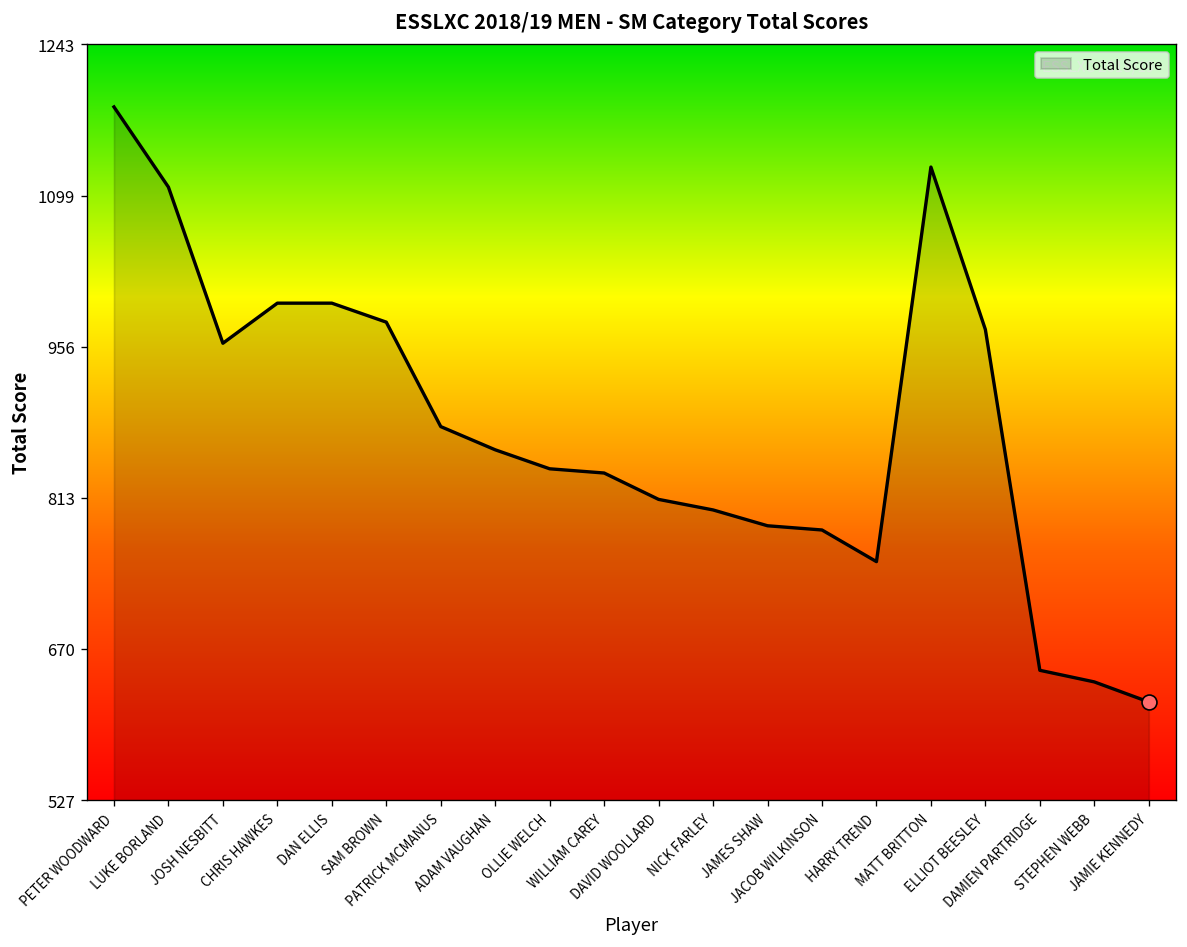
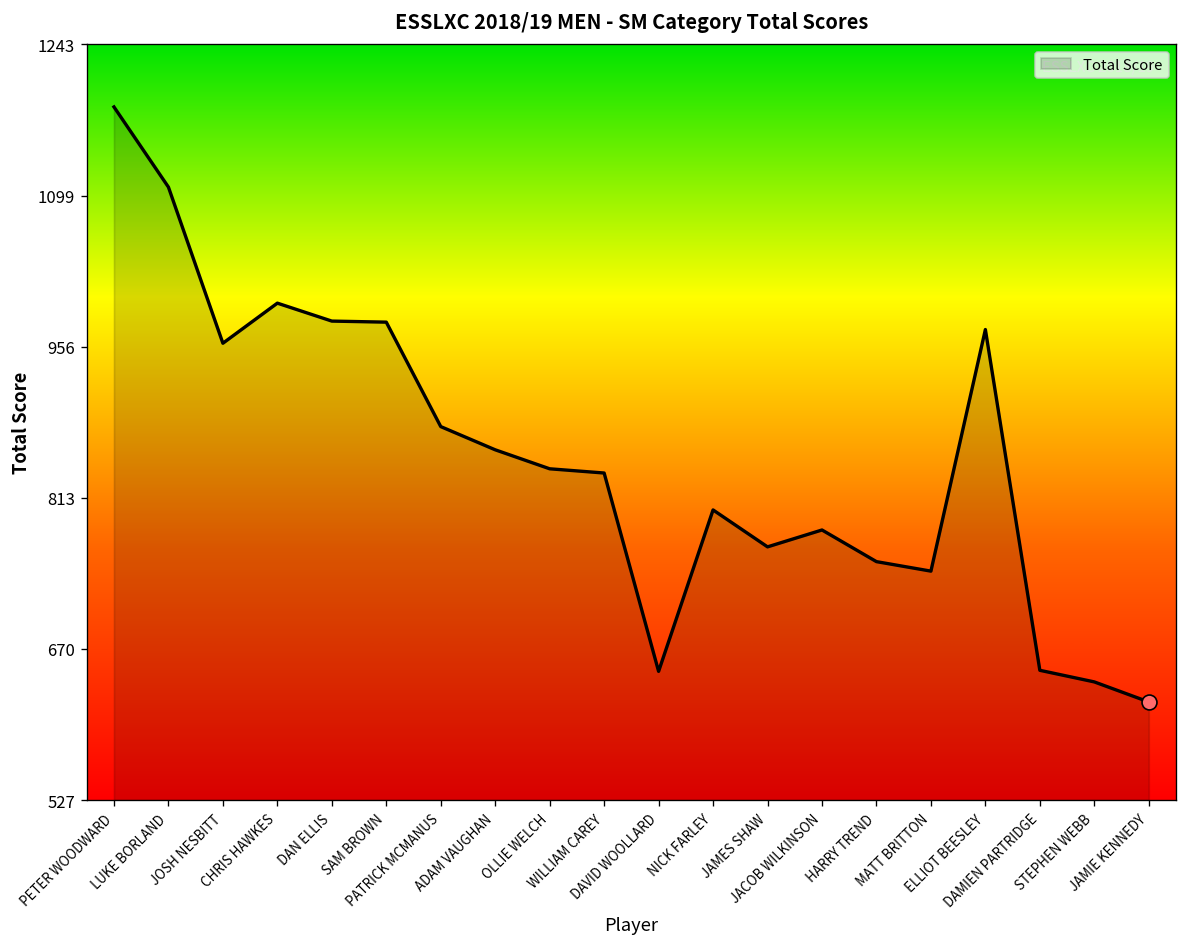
  {
    "Total Score": {
      "PETER WOODWARD": 1180,
      "LUKE BORLAND": 1110,
      "JOSH NESBITT": 960,
      "CHRIS HAWKES": 1000,
-     "DAN ELLIS": 1000,
+     "DAN ELLIS": 980,
      "SAM BROWN": 980,
      "PATRICK MCMANUS": 880,
      "ADAM VAUGHAN": 860,
      "OLLIE WELCH": 840,
      "WILLIAM CAREY": 840,
-     "DAVID WOOLLARD": 810,
+     "DAVID WOOLLARD": 650,
      "NICK FARLEY": 800,
-     "JAMES SHAW": 790,
+     "JAMES SHAW": 770,
      "JACOB WILKINSON": 780,
      "HARRY TREND": 750,
-     "MATT BRITTON": 1130,
+     "MATT BRITTON": 740,
      "ELLIOT BEESLEY": 970,
      "DAMIEN PARTRIDGE": 650,
      "STEPHEN WEBB": 640
    }
  }
